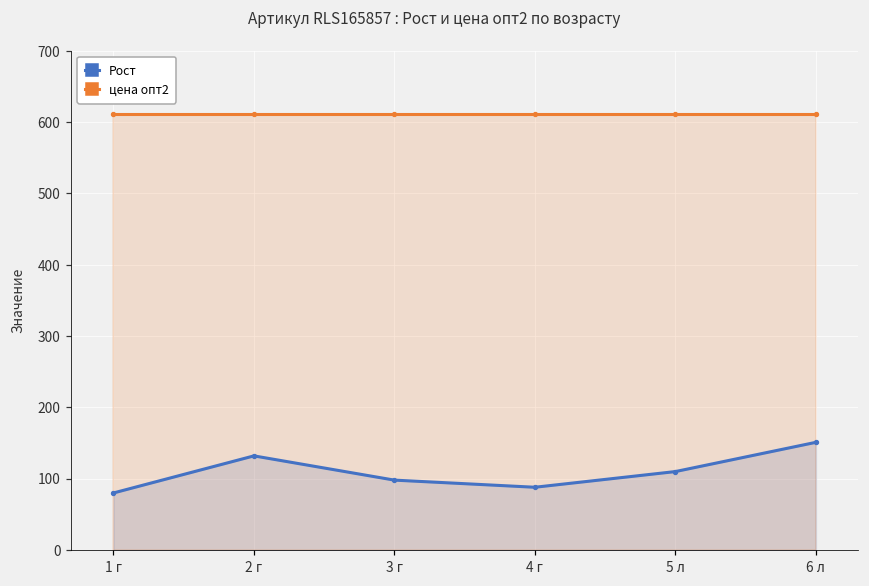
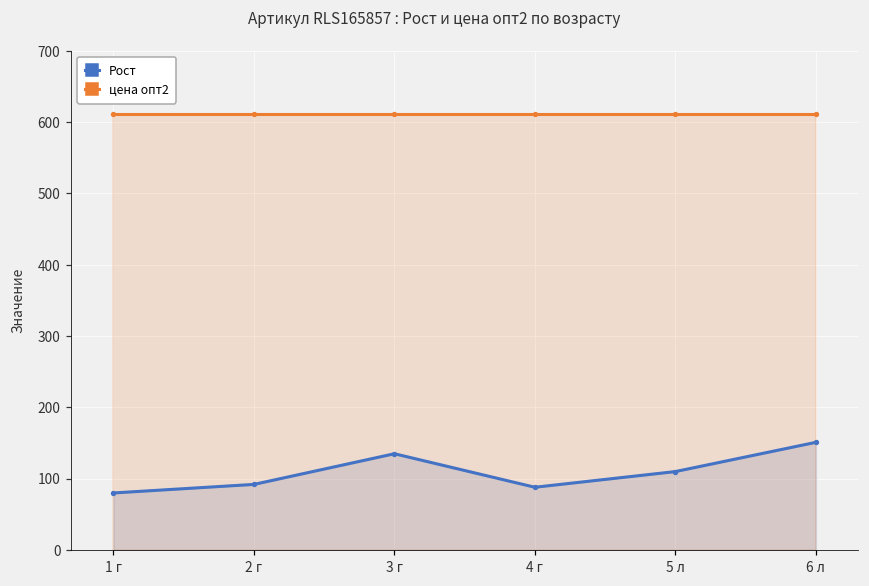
  {
    "Рост": {
      "1 г": 80,
-     "2 г": 130,
-     "3 г": 100,
+     "2 г": 90,
+     "3 г": 140,
      "4 г": 90,
      "5 л": 110,
      "6 л": 150
    },
    "цена опт2": {
      "1 г": 610,
      "2 г": 610,
      "3 г": 610,
      "4 г": 610,
      "5 л": 610,
      "6 л": 610
    }
  }
